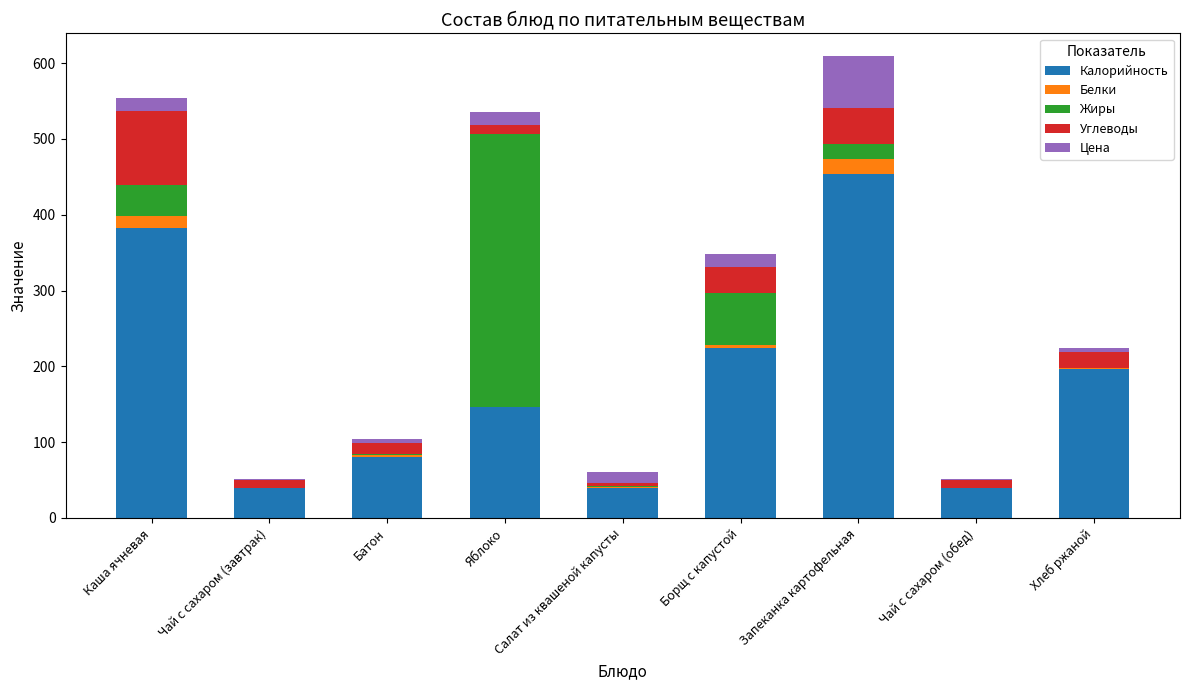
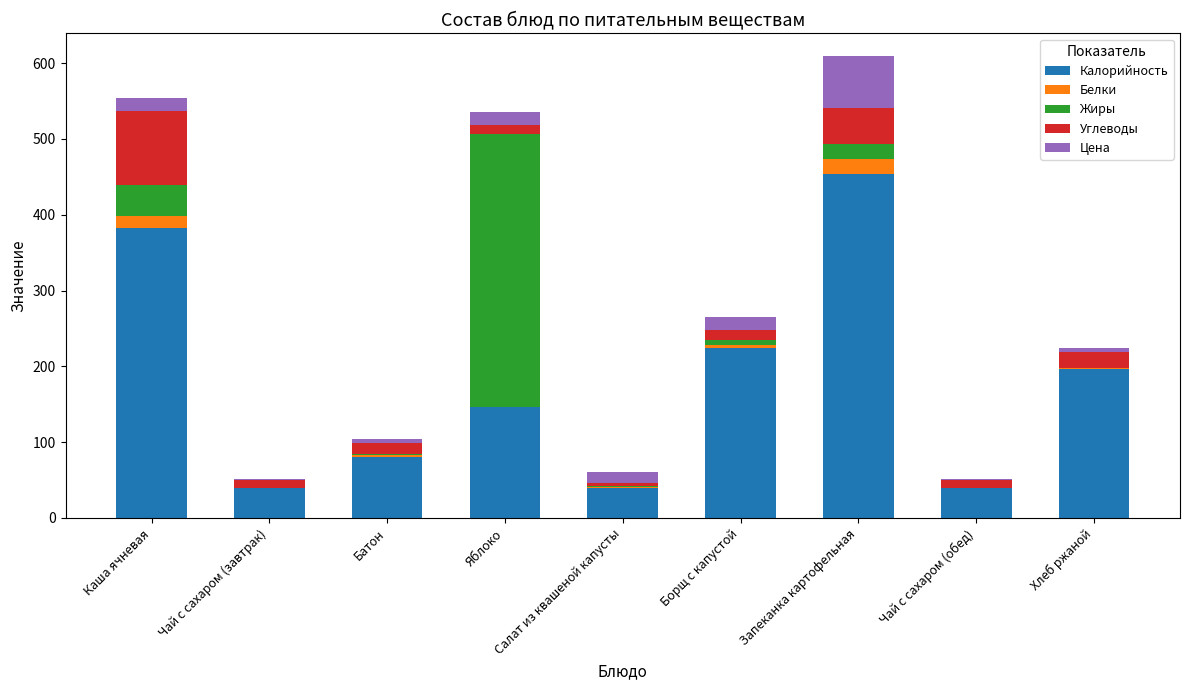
  {
    "Калорийность": {
      "Каша ячневая": 380,
      "Чай с сахаром (завтрак)": 40,
      "Батон": 80,
      "Яблоко": 150,
      "Салат из квашеной капусты": 40,
      "Борщ с капустой": 220,
      "Запеканка картофельная": 450,
      "Чай с сахаром (обед)": 40,
      "Хлеб ржаной": 200
    },
    "Белки": {
      "Каша ячневая": 20,
      "Чай с сахаром (завтрак)": 0,
      "Борщ с капустой": 0,
      "Запеканка картофельная": 20,
      "Чай с сахаром (обед)": 0
    },
    "Жиры": {
      "Каша ячневая": 40,
      "Чай с сахаром (завтрак)": 0,
      "Яблоко": 360,
-     "Борщ с капустой": 70,
+     "Борщ с капустой": 10,
      "Запеканка картофельная": 20,
      "Чай с сахаром (обед)": 0
    },
    "Углеводы": {
      "Каша ячневая": 100,
      "Чай с сахаром (завтрак)": 10,
      "Батон": 20,
      "Яблоко": 10,
      "Салат из квашеной капусты": 0,
-     "Борщ с капустой": 30,
+     "Борщ с капустой": 10,
      "Запеканка картофельная": 50,
      "Чай с сахаром (обед)": 10,
      "Хлеб ржаной": 20
    },
    "Цена": {
      "Каша ячневая": 20,
      "Батон": 0,
      "Яблоко": 20,
      "Салат из квашеной капусты": 10,
      "Борщ с капустой": 20,
      "Запеканка картофельная": 70,
      "Хлеб ржаной": 10
    }
  }
